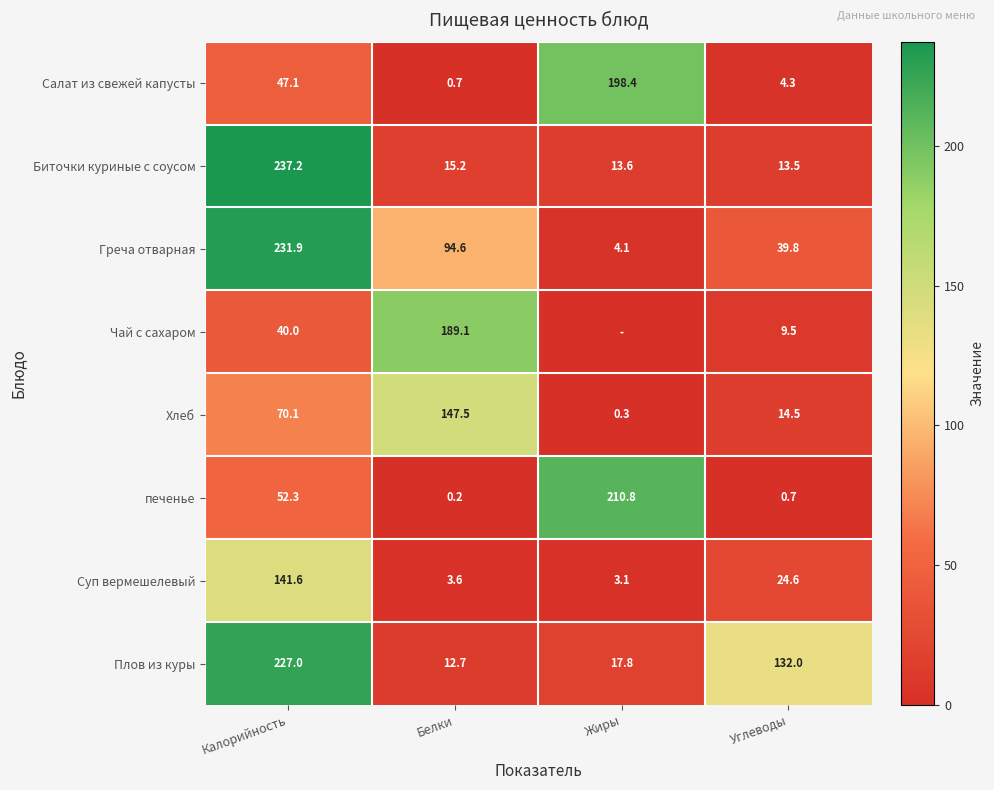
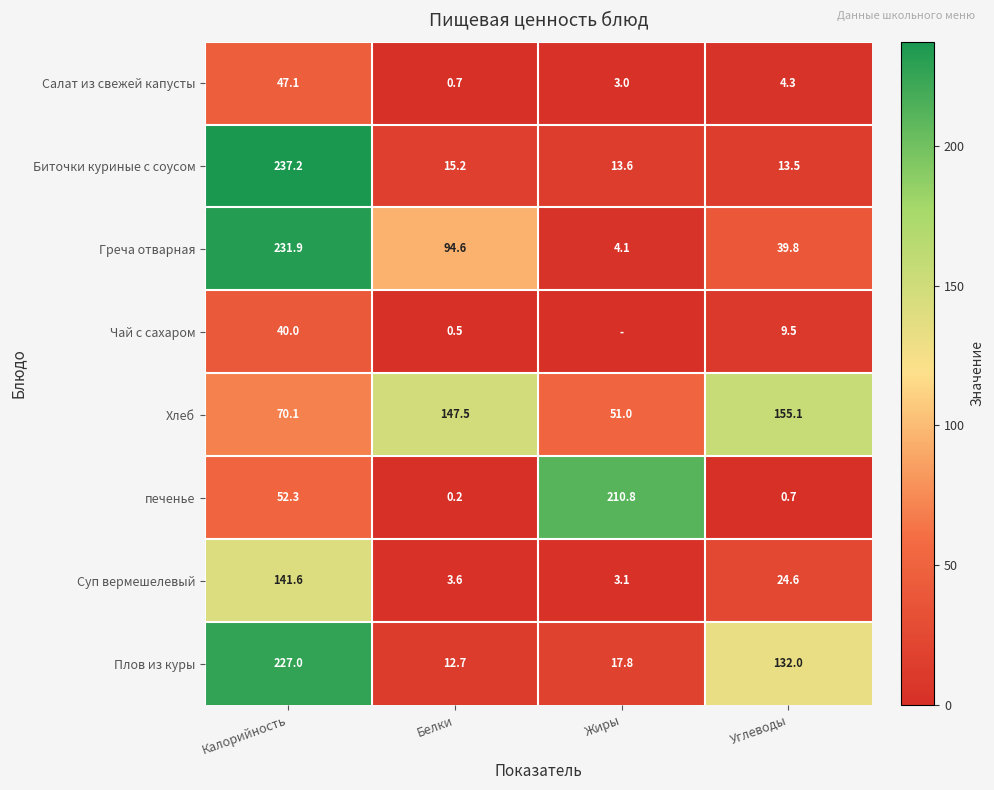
  {
    "Салат из свежей капусты": {
      "Калорийность": 47.1,
      "Белки": 0.7,
-     "Жиры": 198.4,
+     "Жиры": 3.0,
      "Углеводы": 4.3
    },
    "Биточки куриные с соусом": {
      "Калорийность": 237.2,
      "Белки": 15.2,
      "Жиры": 13.6,
      "Углеводы": 13.5
    },
    "Греча отварная": {
      "Калорийность": 231.9,
      "Белки": 94.6,
      "Жиры": 4.1,
      "Углеводы": 39.8
    },
    "Чай с сахаром": {
      "Калорийность": 40.0,
-     "Белки": 189.1,
+     "Белки": 0.5,
      "Углеводы": 9.5
    },
    "Хлеб": {
      "Калорийность": 70.1,
      "Белки": 147.5,
-     "Жиры": 0.3,
-     "Углеводы": 14.5
+     "Жиры": 51.0,
+     "Углеводы": 155.1
    },
    "печенье": {
      "Калорийность": 52.3,
      "Белки": 0.2,
      "Жиры": 210.8,
      "Углеводы": 0.7
    },
    "Суп вермешелевый": {
      "Калорийность": 141.6,
      "Белки": 3.6,
      "Жиры": 3.1,
      "Углеводы": 24.6
    },
    "Плов из куры": {
      "Калорийность": 227.0,
      "Белки": 12.7,
      "Жиры": 17.8,
      "Углеводы": 132.0
    }
  }
